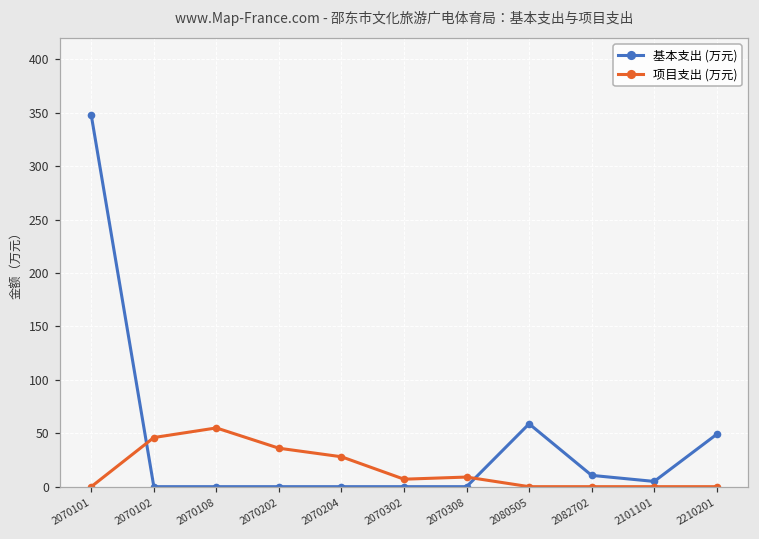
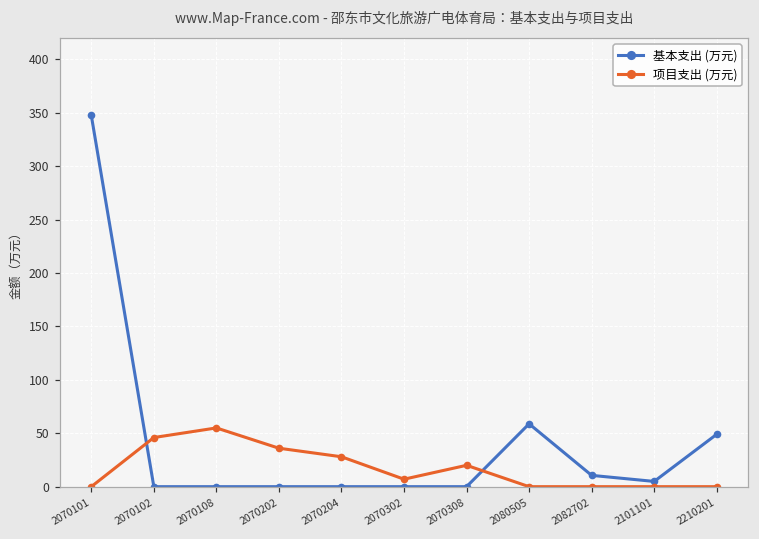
  {
    "基本支出 (万元)": {
      "2070101": 350,
      "2070102": 0,
      "2070108": 0,
      "2070202": 0,
      "2070204": 0,
      "2070302": 0,
      "2070308": 0,
      "2080505": 60,
      "2082702": 10,
      "2101101": 0,
      "2210201": 50
    },
    "项目支出 (万元)": {
      "2070101": 0,
      "2070102": 50,
      "2070108": 60,
      "2070202": 40,
      "2070204": 30,
      "2070302": 10,
-     "2070308": 10,
+     "2070308": 20,
      "2080505": 0,
      "2082702": 0,
      "2101101": 0,
      "2210201": 0
    }
  }
